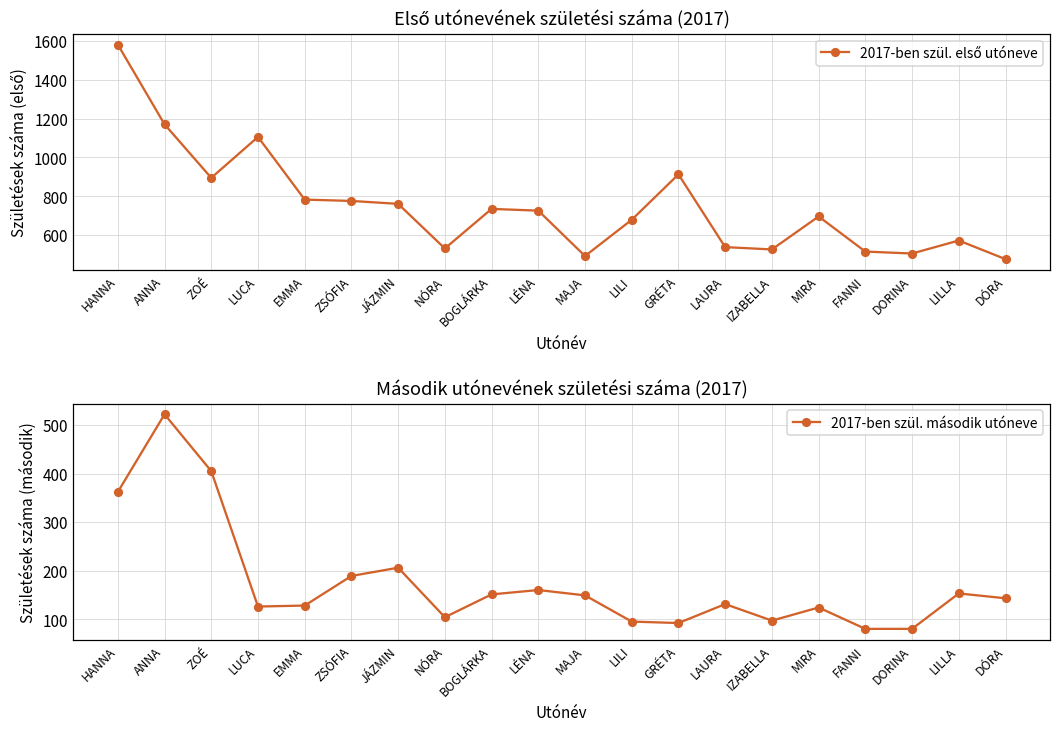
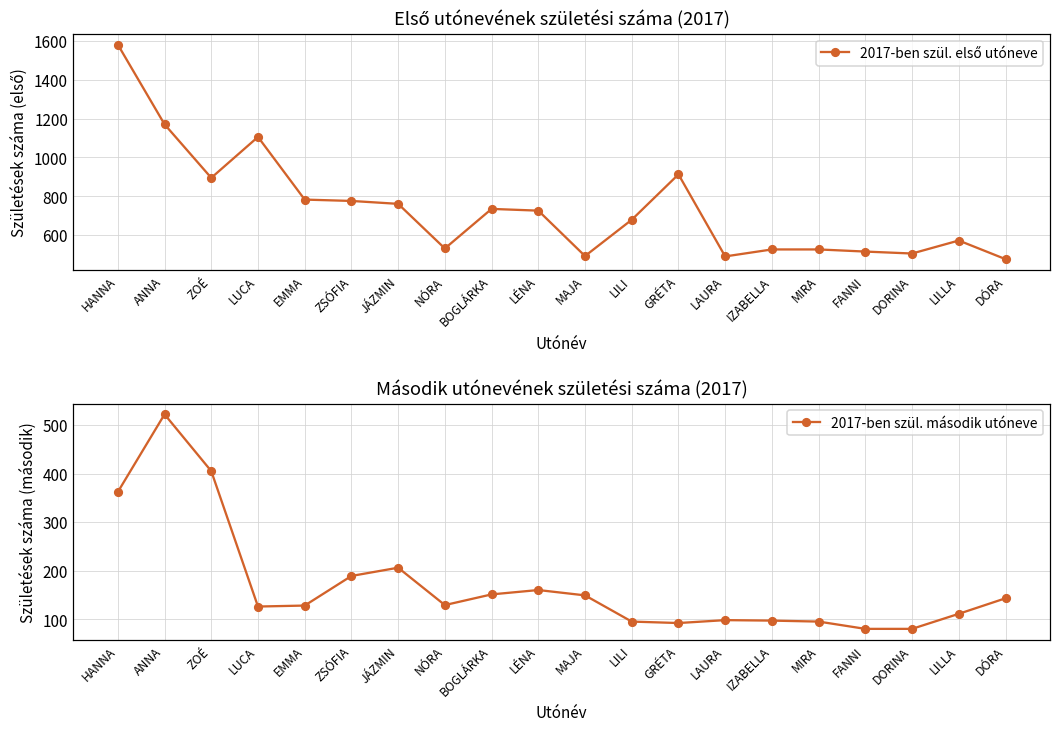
  {
    "Első utónevének születési száma (2017)": {
      "HANNA": 1580,
      "ANNA": 1170,
      "ZOÉ": 900,
      "LUCA": 1110,
      "EMMA": 780,
      "ZSÓFIA": 780,
      "JÁZMIN": 760,
      "NÓRA": 530,
      "BOGLÁRKA": 740,
      "LÉNA": 730,
      "MAJA": 490,
      "LILI": 680,
      "GRÉTA": 910,
-     "LAURA": 540,
+     "LAURA": 490,
      "IZABELLA": 530,
-     "MIRA": 700,
+     "MIRA": 530,
      "FANNI": 520,
      "DORINA": 510,
      "LILLA": 570,
      "DÓRA": 480
    },
    "Második utónevének születési száma (2017)": {
      "HANNA": 360,
      "ANNA": 520,
      "ZOÉ": 410,
      "LUCA": 130,
      "EMMA": 130,
      "ZSÓFIA": 190,
      "JÁZMIN": 210,
-     "NÓRA": 100,
+     "NÓRA": 130,
      "BOGLÁRKA": 150,
      "LÉNA": 160,
      "MAJA": 150,
      "LILI": 100,
      "GRÉTA": 90,
-     "LAURA": 130,
+     "LAURA": 100,
      "IZABELLA": 100,
-     "MIRA": 120,
+     "MIRA": 100,
      "FANNI": 80,
      "DORINA": 80,
-     "LILLA": 150,
+     "LILLA": 110,
      "DÓRA": 140
    }
  }
